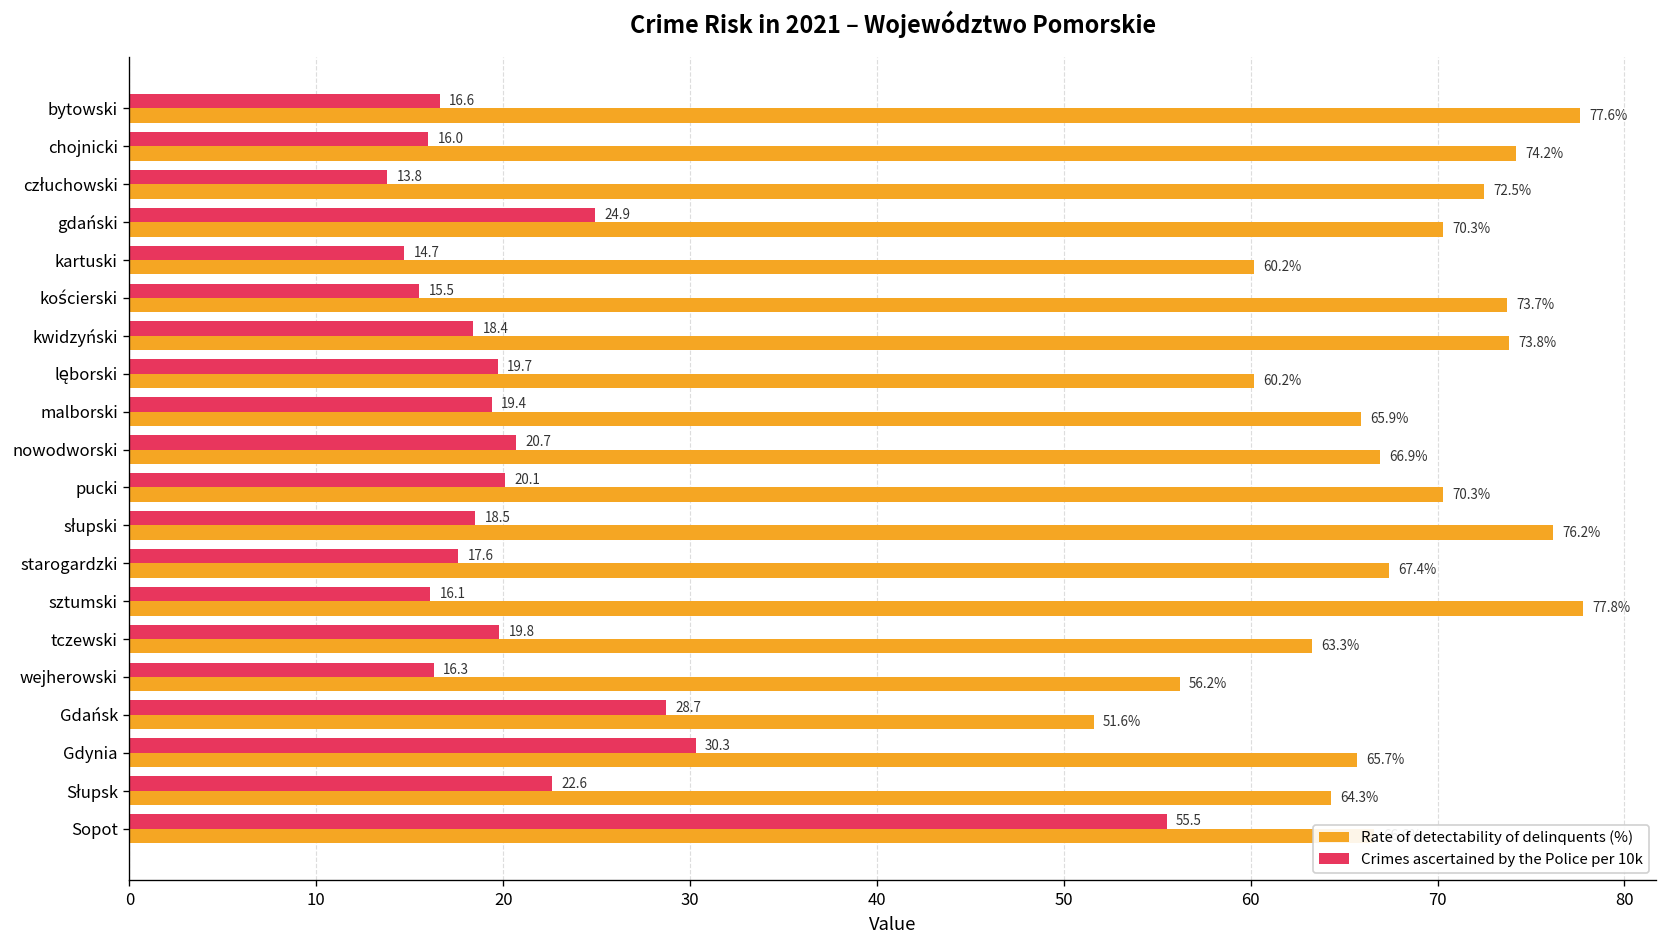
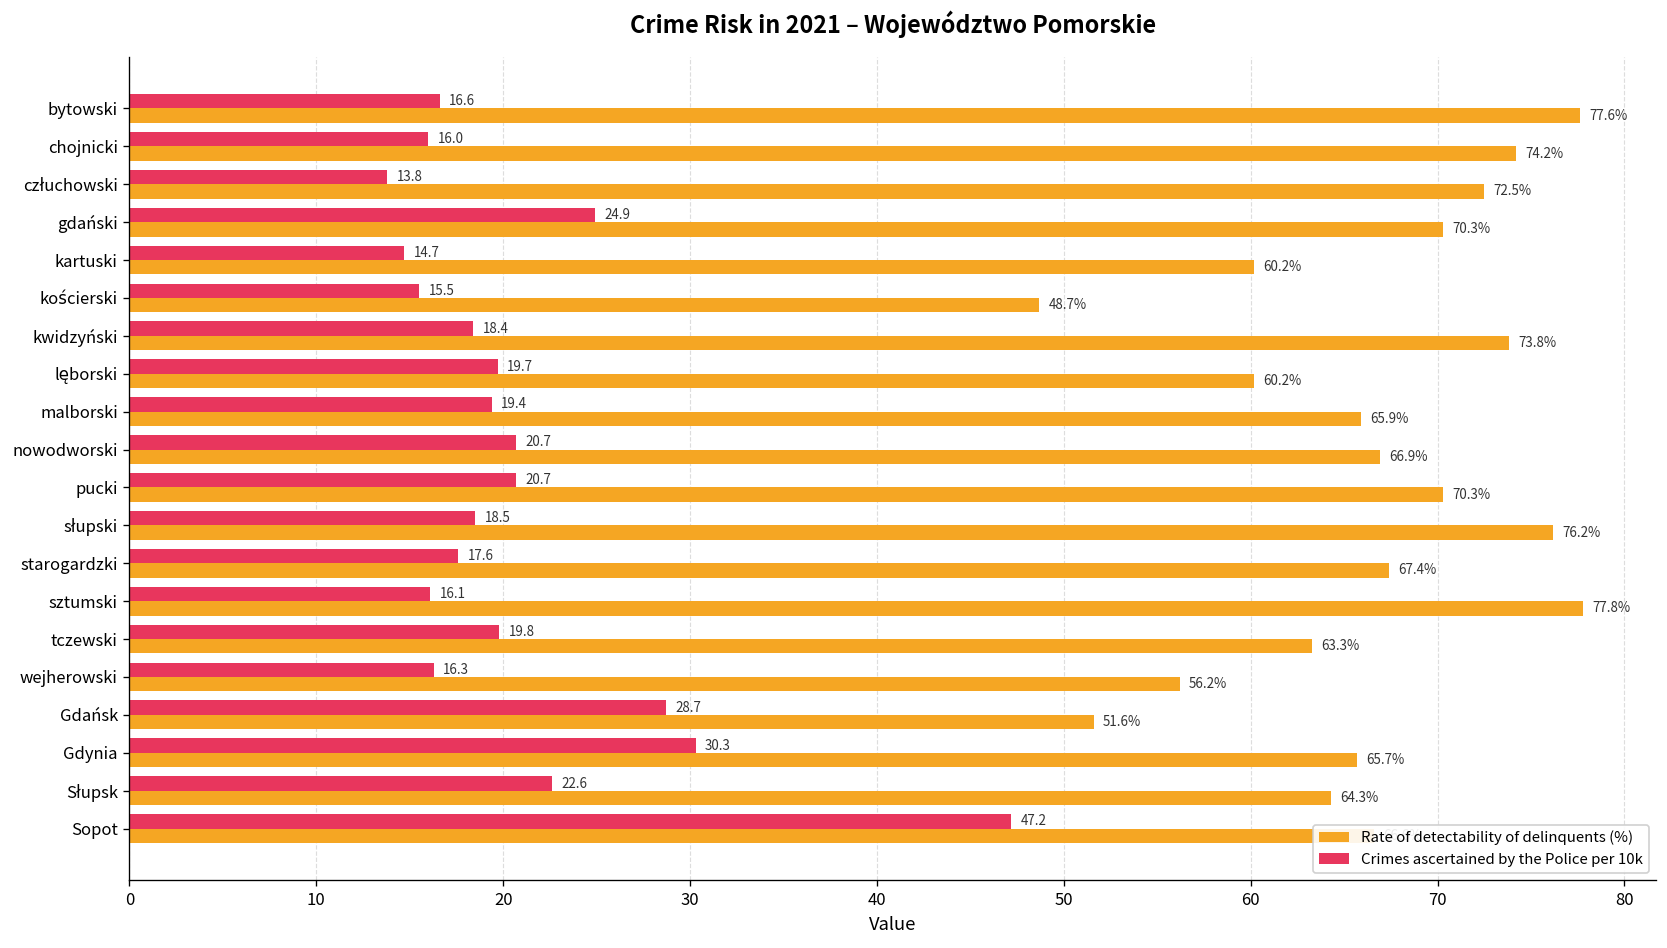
  {
    "Rate of detectability of delinquents (%)": {
      "bytowski": "77.6%",
      "chojnicki": "74.2%",
      "człuchowski": "72.5%",
      "gdański": "70.3%",
      "kartuski": "60.2%",
-     "kościerski": "73.7%",
+     "kościerski": "48.7%",
      "kwidzyński": "73.8%",
      "lęborski": "60.2%",
      "malborski": "65.9%",
      "nowodworski": "66.9%",
      "pucki": "70.3%",
      "słupski": "76.2%",
      "starogardzki": "67.4%",
      "sztumski": "77.8%",
      "tczewski": "63.3%",
      "wejherowski": "56.2%",
      "Gdańsk": "51.6%",
      "Gdynia": "65.7%",
      "Słupsk": "64.3%"
    },
    "Crimes ascertained by the Police per 10k": {
      "bytowski": "16.6",
      "chojnicki": "16.0",
      "człuchowski": "13.8",
      "gdański": "24.9",
      "kartuski": "14.7",
      "kościerski": "15.5",
      "kwidzyński": "18.4",
      "lęborski": "19.7",
      "malborski": "19.4",
      "nowodworski": "20.7",
-     "pucki": "20.1",
+     "pucki": "20.7",
      "słupski": "18.5",
      "starogardzki": "17.6",
      "sztumski": "16.1",
      "tczewski": "19.8",
      "wejherowski": "16.3",
      "Gdańsk": "28.7",
      "Gdynia": "30.3",
      "Słupsk": "22.6",
-     "Sopot": "55.5"
+     "Sopot": "47.2"
    }
  }
